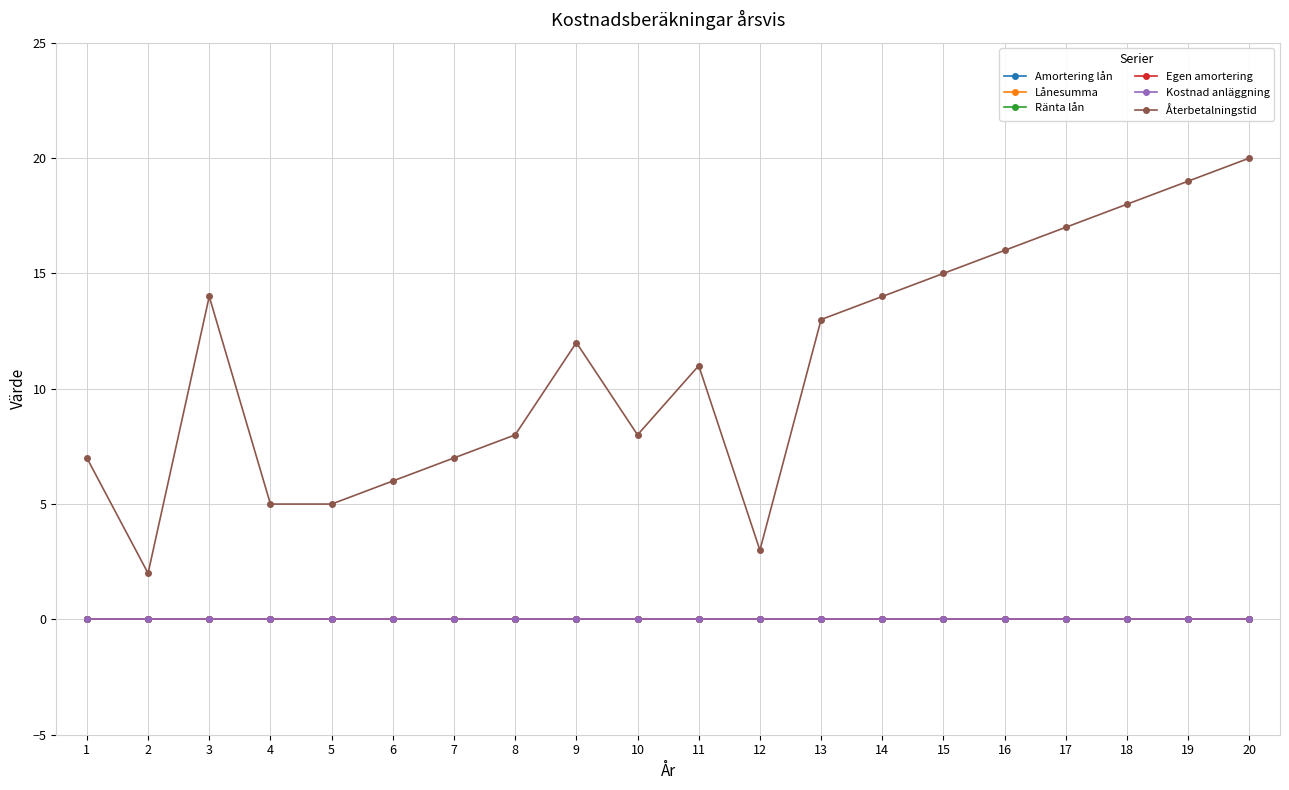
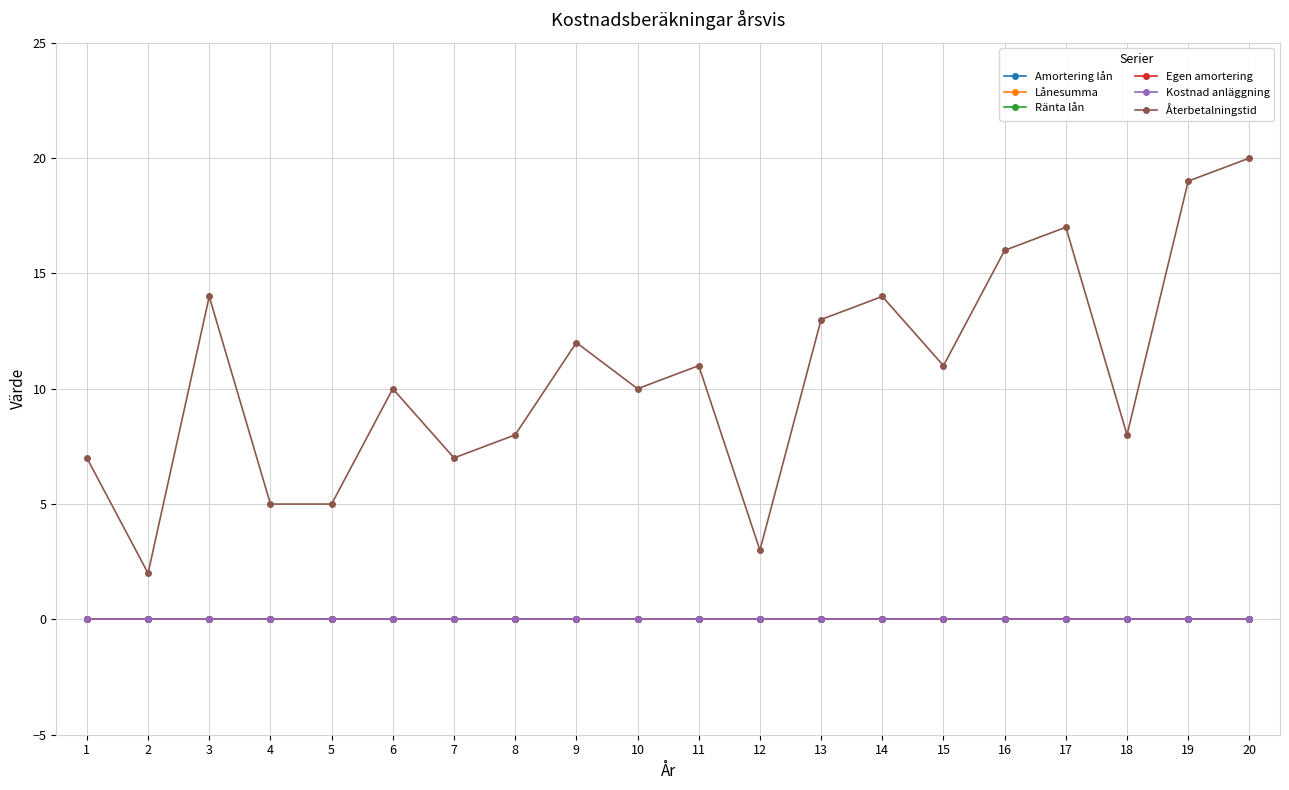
  {
    "Kostnad anläggning": {
      "1": 0,
      "2": 0,
      "3": 0,
      "4": 0,
      "5": 0,
      "6": 0,
      "7": 0,
      "8": 0,
      "9": 0,
      "10": 0,
      "11": 0,
      "12": 0,
      "13": 0,
      "14": 0,
      "15": 0,
      "16": 0,
      "17": 0,
      "18": 0,
      "19": 0,
      "20": 0
    },
    "Återbetalningstid": {
      "1": 7,
      "2": 2,
      "3": 14,
      "4": 5,
      "5": 5,
-     "6": 6,
+     "6": 10,
      "7": 7,
      "8": 8,
      "9": 12,
-     "10": 8,
+     "10": 10,
      "11": 11,
      "12": 3,
      "13": 13,
      "14": 14,
-     "15": 15,
+     "15": 11,
      "16": 16,
      "17": 17,
-     "18": 18,
+     "18": 8,
      "19": 19,
      "20": 20
    }
  }
